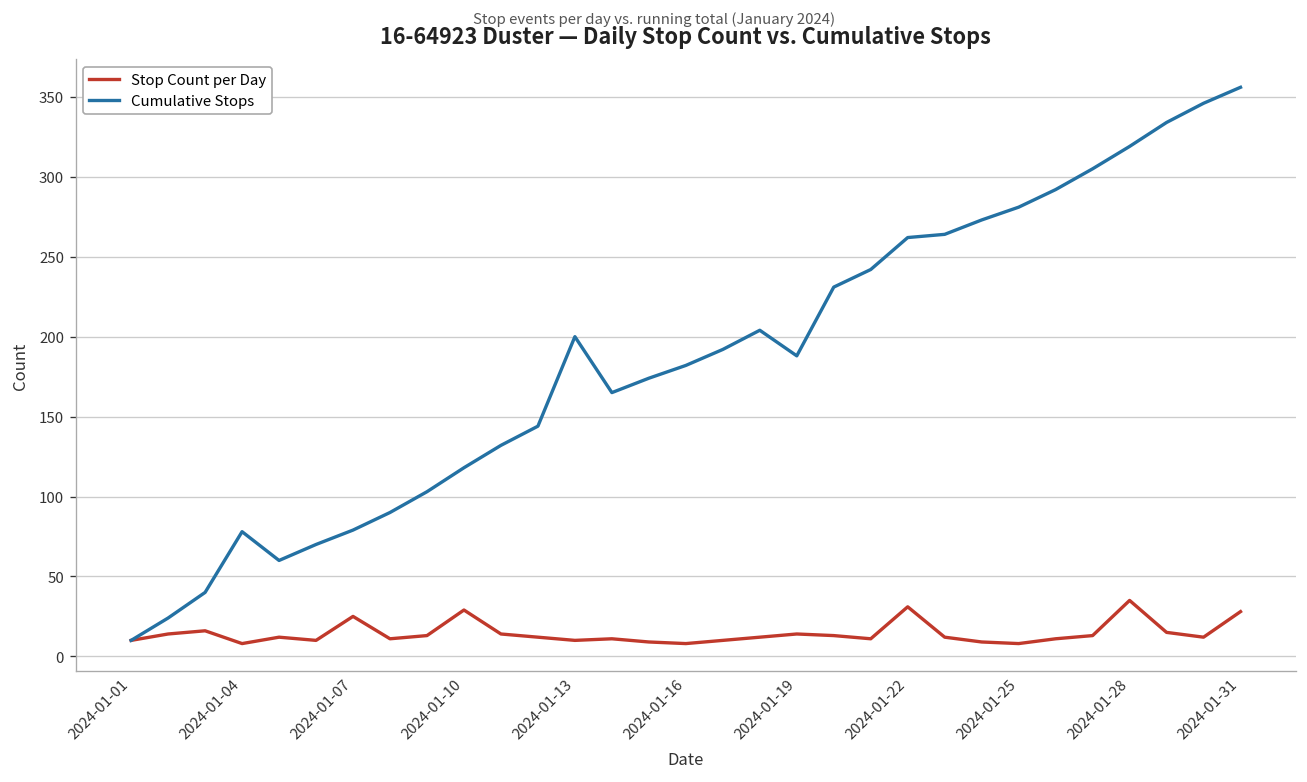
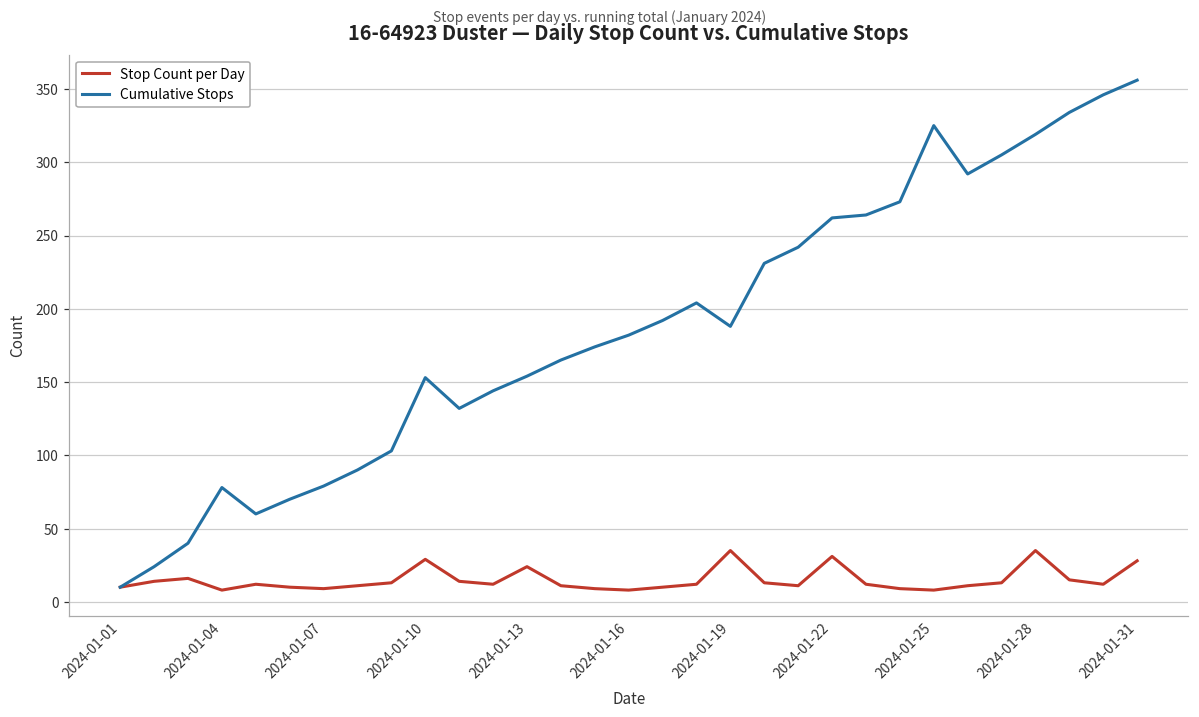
  {
    "Stop Count per Day": {
      "2024-01-04": 8,
-     "2024-01-07": 25,
+     "2024-01-07": 9,
      "2024-01-10": 29,
-     "2024-01-13": 10,
+     "2024-01-13": 24,
      "2024-01-16": 8,
-     "2024-01-19": 14,
+     "2024-01-19": 35,
      "2024-01-22": 31,
      "2024-01-25": 8,
      "2024-01-28": 35,
      "2024-01-31": 28
    },
    "Cumulative Stops": {
      "2024-01-04": 78,
      "2024-01-07": 79,
-     "2024-01-10": 118,
-     "2024-01-13": 200,
+     "2024-01-10": 153,
+     "2024-01-13": 154,
      "2024-01-16": 182,
      "2024-01-19": 188,
      "2024-01-22": 262,
-     "2024-01-25": 281,
+     "2024-01-25": 325,
      "2024-01-28": 319,
      "2024-01-31": 356
    }
  }
